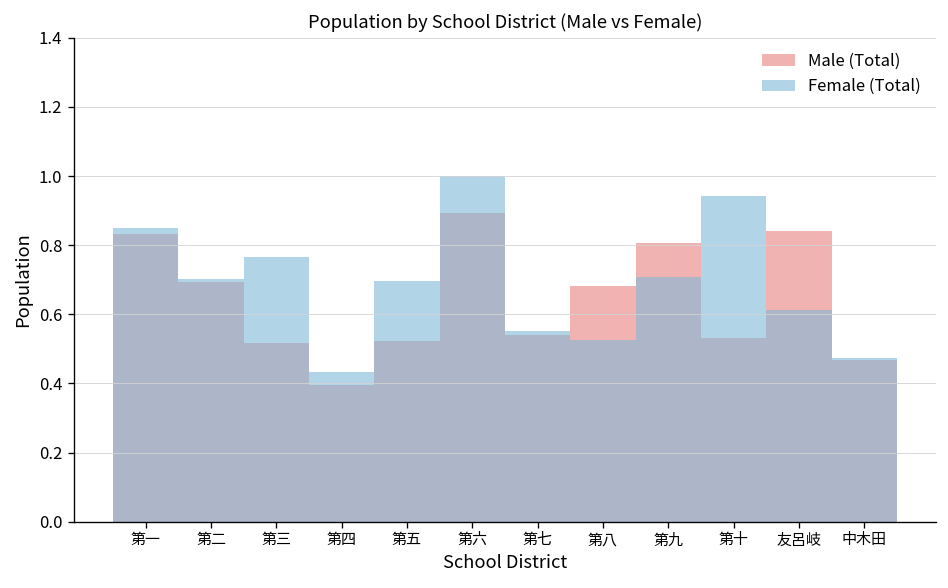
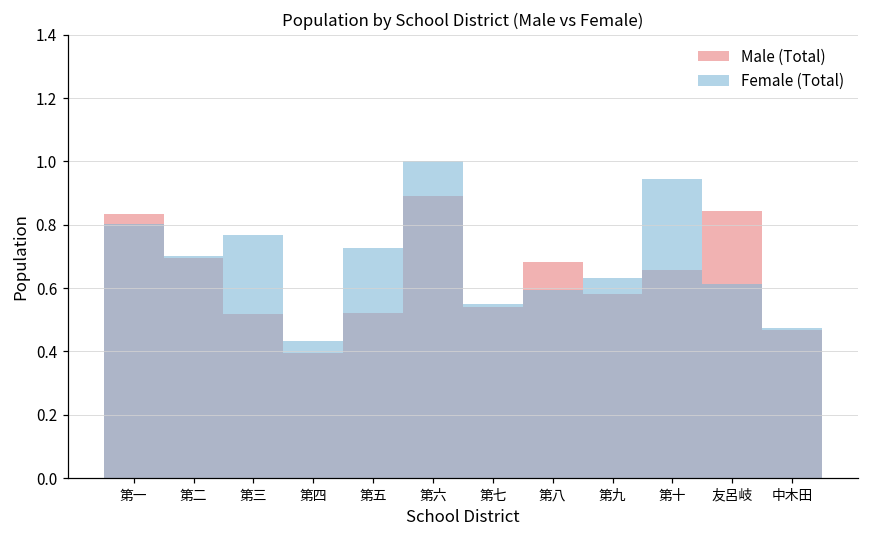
  {
    "Male (Total)": {
      "第八": 0.68,
-     "第九": 0.81,
-     "第十": 0.53,
+     "第九": 0.58,
+     "第十": 0.66,
      "友呂岐": 0.84
    },
    "Female (Total)": {
-     "第一": 0.85,
+     "第一": 0.80,
      "第二": 0.70,
      "第三": 0.77,
      "第四": 0.43,
-     "第五": 0.70,
+     "第五": 0.73,
      "第六": 1.00,
      "第七": 0.55,
-     "第八": 0.52,
-     "第九": 0.71,
+     "第八": 0.60,
+     "第九": 0.63,
      "第十": 0.94,
      "中木田": 0.47
    }
  }
